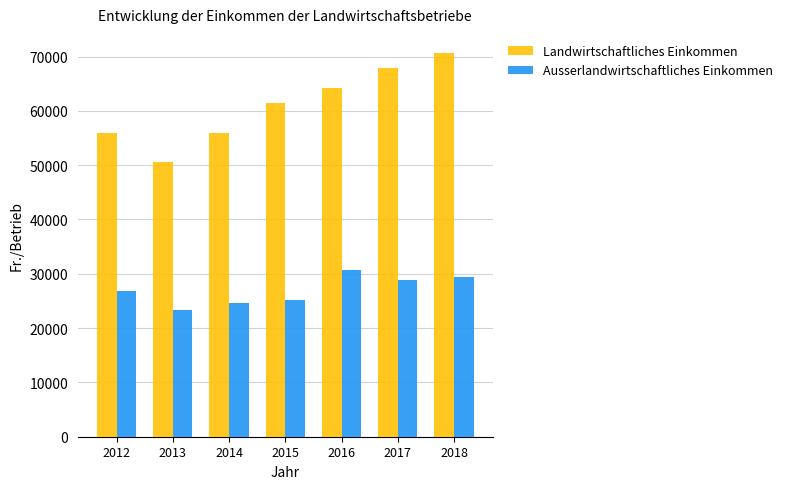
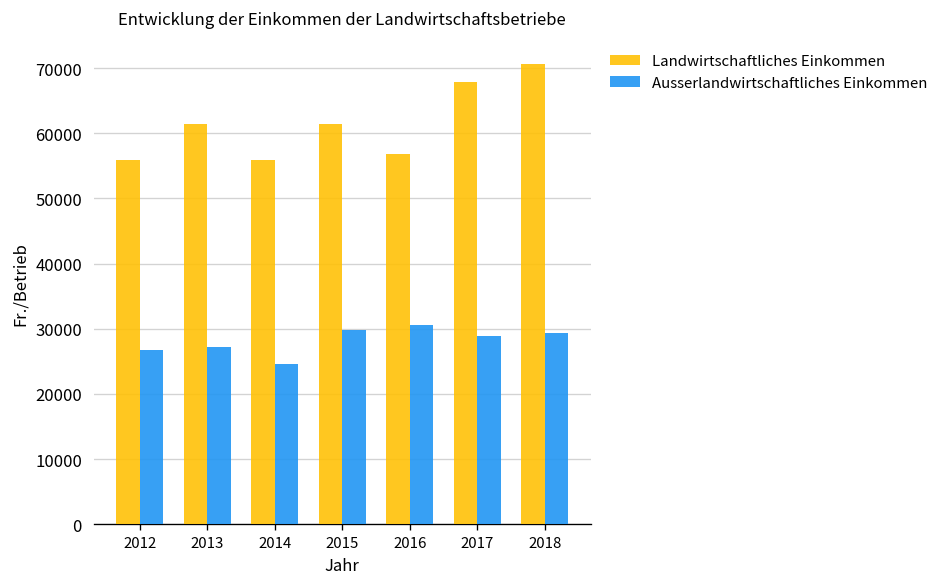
  {
    "Landwirtschaftliches Einkommen": {
      "2012": 56000,
-     "2013": 51000,
+     "2013": 61000,
      "2014": 56000,
      "2015": 61000,
-     "2016": 64000,
+     "2016": 57000,
      "2017": 68000,
      "2018": 71000
    },
    "Ausserlandwirtschaftliches Einkommen": {
      "2012": 27000,
-     "2013": 23000,
+     "2013": 27000,
      "2014": 25000,
-     "2015": 25000,
+     "2015": 30000,
      "2016": 31000,
      "2017": 29000,
      "2018": 29000
    }
  }
